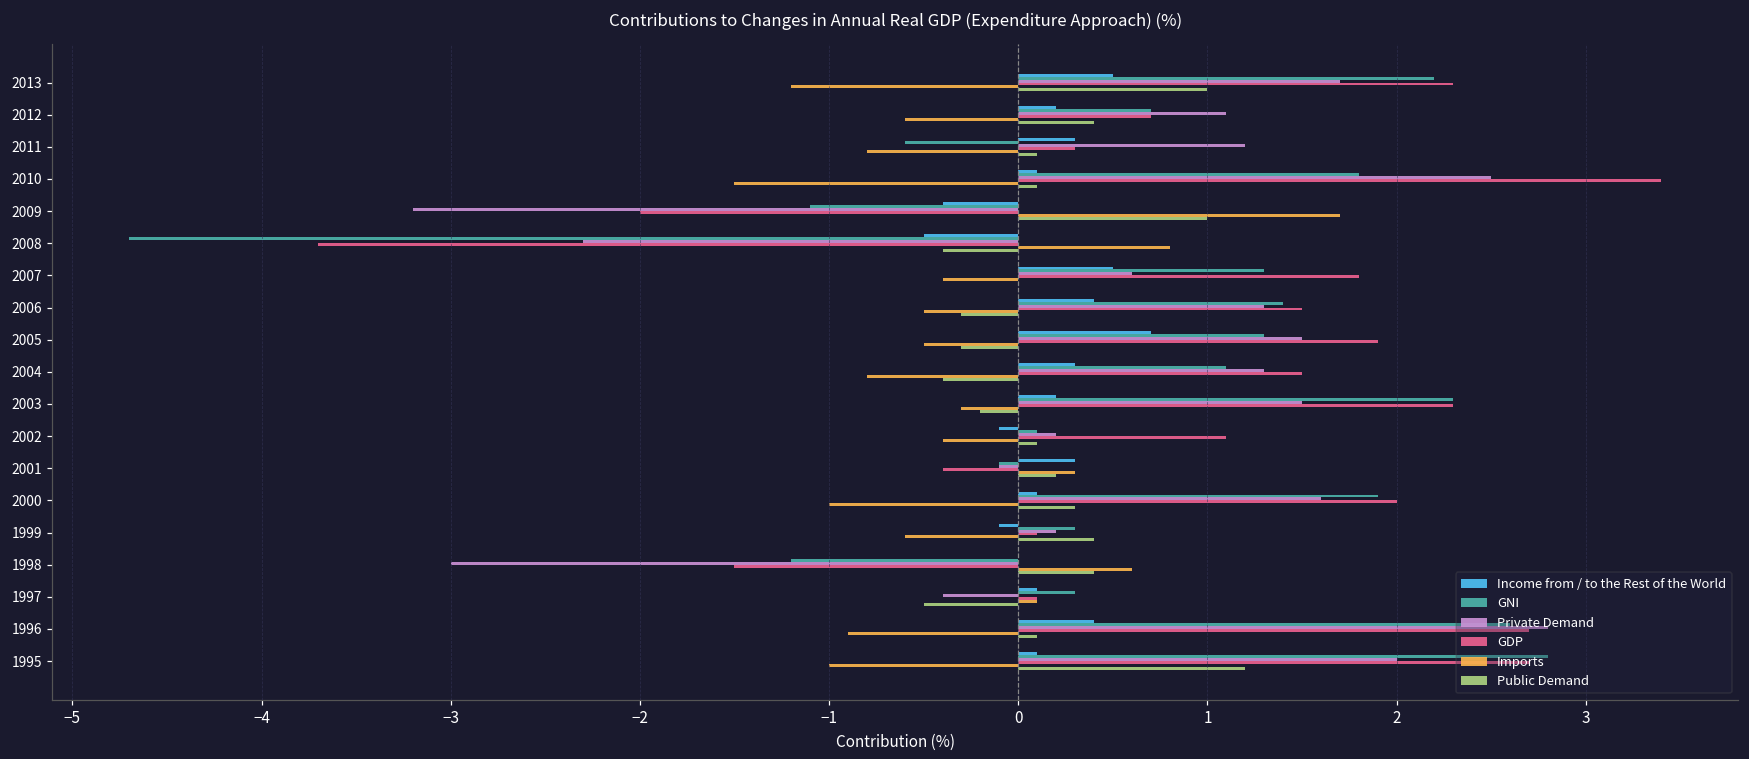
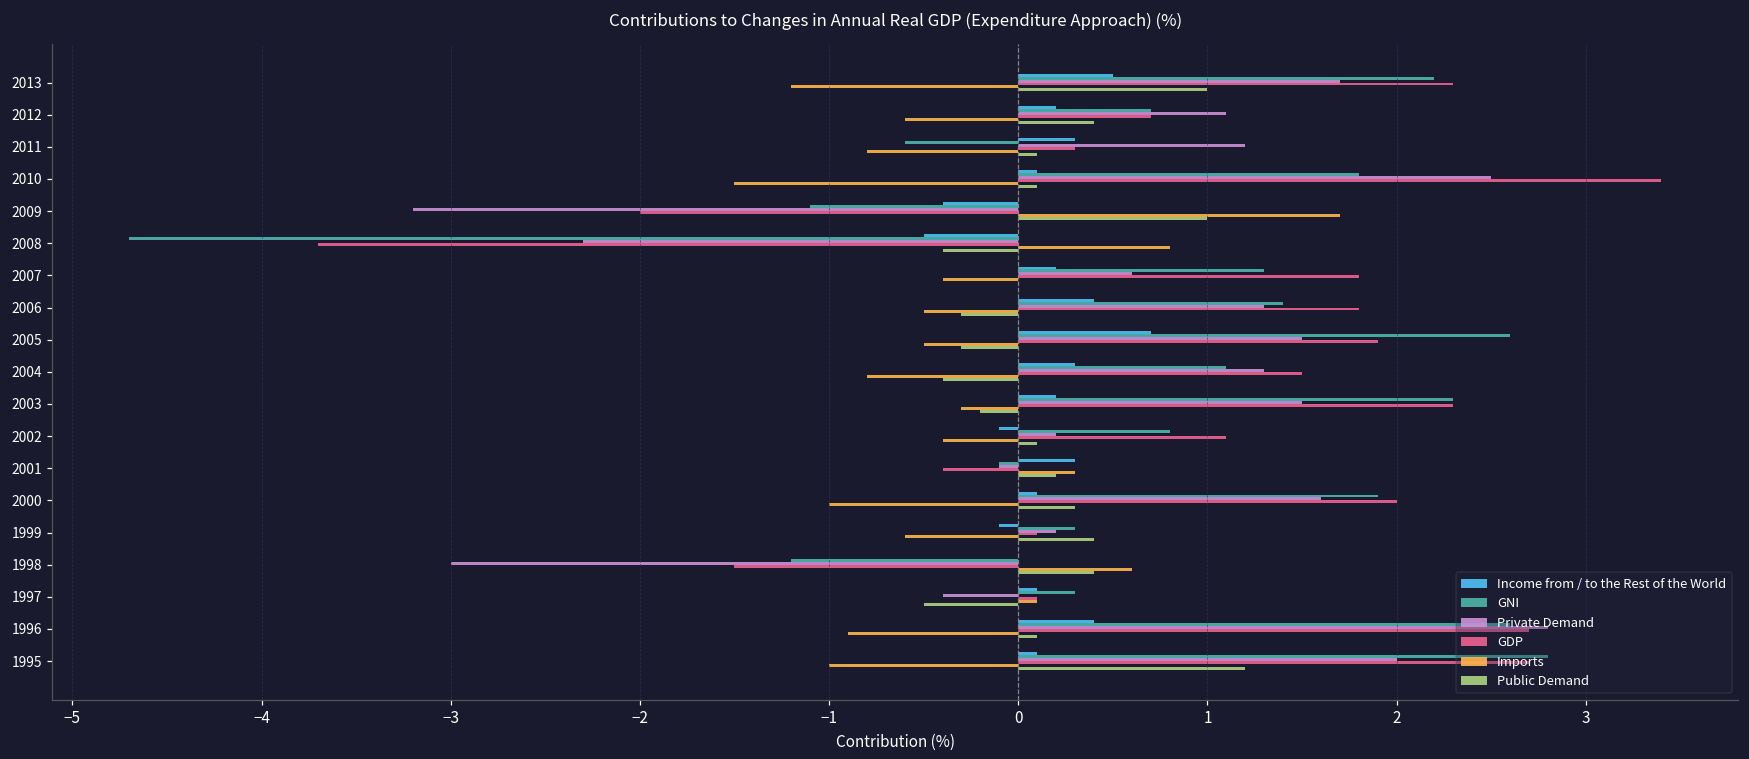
  {
    "Income from / to the Rest of the World": {
      "2013": 0.5,
      "2012": 0.2,
      "2011": 0.3,
      "2010": 0.1,
      "2009": -0.4,
      "2008": -0.5,
-     "2007": 0.5,
+     "2007": 0.2,
      "2006": 0.4,
      "2005": 0.7,
      "2004": 0.3,
      "2003": 0.2,
      "2002": -0.1,
      "2001": 0.3,
      "2000": 0.1,
      "1999": -0.1,
      "1998": 0.0,
      "1997": 0.1,
      "1996": 0.4,
      "1995": 0.1
    },
    "GNI": {
      "2013": 2.2,
      "2012": 0.7,
      "2011": -0.6,
      "2010": 1.8,
      "2009": -1.1,
      "2008": -4.7,
      "2007": 1.3,
      "2006": 1.4,
-     "2005": 1.3,
+     "2005": 2.6,
      "2004": 1.1,
      "2003": 2.3,
-     "2002": 0.1,
+     "2002": 0.8,
      "2001": -0.1,
      "2000": 1.9,
      "1999": 0.3,
      "1998": -1.2,
      "1997": 0.3
    },
    "Private Demand": {
      "2013": 1.7,
      "2012": 1.1,
      "2011": 1.2,
      "2010": 2.5,
      "2009": -3.2,
      "2008": -2.3,
      "2007": 0.6,
      "2006": 1.3,
      "2005": 1.5,
      "2004": 1.3,
      "2003": 1.5,
      "2002": 0.2,
      "2001": -0.1,
      "2000": 1.6,
      "1999": 0.2,
      "1998": -3.0,
      "1997": -0.4,
      "1995": 2.0
    },
    "GDP": {
      "2013": 2.3,
      "2012": 0.7,
      "2011": 0.3,
      "2010": 3.4,
      "2009": -2.0,
      "2008": -3.7,
      "2007": 1.8,
-     "2006": 1.5,
+     "2006": 1.8,
      "2005": 1.9,
      "2004": 1.5,
      "2003": 2.3,
      "2002": 1.1,
      "2001": -0.4,
      "2000": 2.0,
      "1999": 0.1,
      "1998": -1.5,
      "1997": 0.1
    },
    "Imports": {
      "2013": -1.2,
      "2012": -0.6,
      "2011": -0.8,
      "2010": -1.5,
      "2009": 1.7,
      "2008": 0.8,
      "2007": -0.4,
      "2006": -0.5,
      "2005": -0.5,
      "2004": -0.8,
      "2003": -0.3,
      "2002": -0.4,
      "2001": 0.3,
      "2000": -1.0,
      "1999": -0.6,
      "1998": 0.6,
      "1997": 0.1,
      "1996": -0.9,
      "1995": -1.0
    },
    "Public Demand": {
      "2013": 1.0,
      "2012": 0.4,
      "2011": 0.1,
      "2010": 0.1,
      "2009": 1.0,
      "2008": -0.4,
      "2007": 0.0,
      "2006": -0.3,
      "2005": -0.3,
      "2004": -0.4,
      "2003": -0.2,
      "2002": 0.1,
      "2001": 0.2,
      "2000": 0.3,
      "1999": 0.4,
      "1998": 0.4,
      "1997": -0.5,
      "1996": 0.1,
      "1995": 1.2
    }
  }
